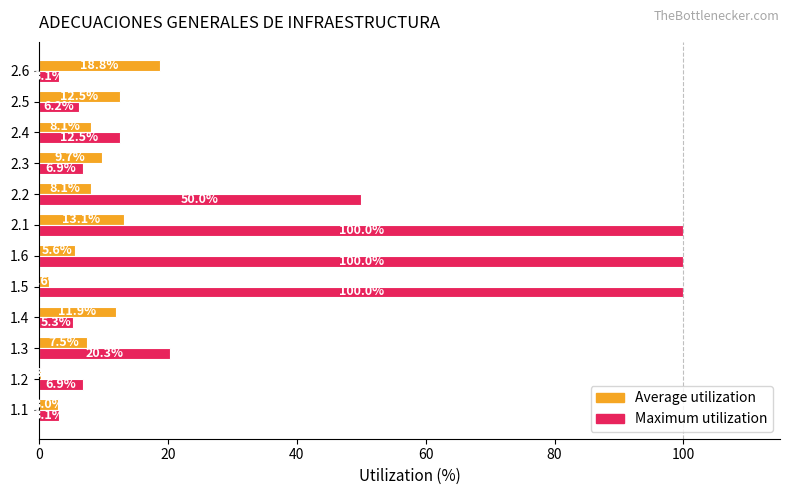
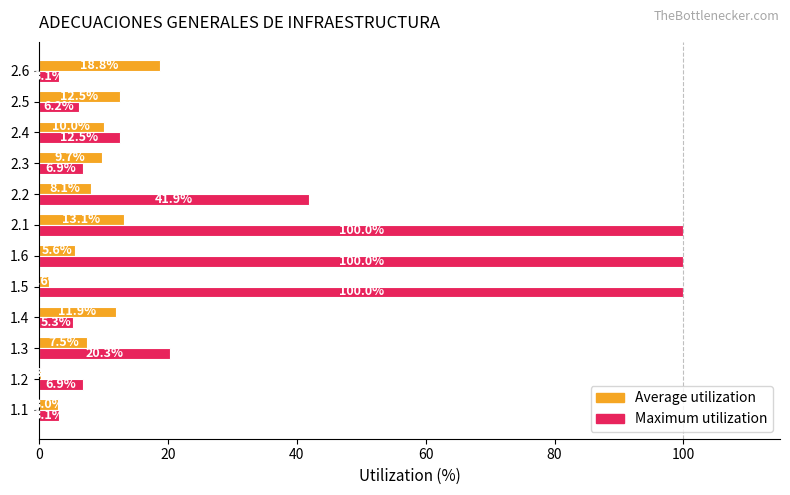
  {
    "Average utilization": {
      "2.6": "18.8%",
      "2.5": "12.5%",
-     "2.4": "8.1%",
+     "2.4": "10.0%",
      "2.3": "9.7%",
      "2.2": "8.1%",
      "2.1": "13.1%",
      "1.6": "5.6%",
      "1.4": "11.9%",
      "1.3": "7.5%"
    },
    "Maximum utilization": {
      "2.6": "3.1%",
      "2.5": "6.2%",
      "2.4": "12.5%",
      "2.3": "6.9%",
-     "2.2": "50.0%",
+     "2.2": "41.9%",
      "2.1": "100.0%",
      "1.6": "100.0%",
      "1.5": "100.0%",
      "1.4": "5.3%",
      "1.3": "20.3%",
      "1.2": "6.9%",
      "1.1": "3.1%"
    }
  }
